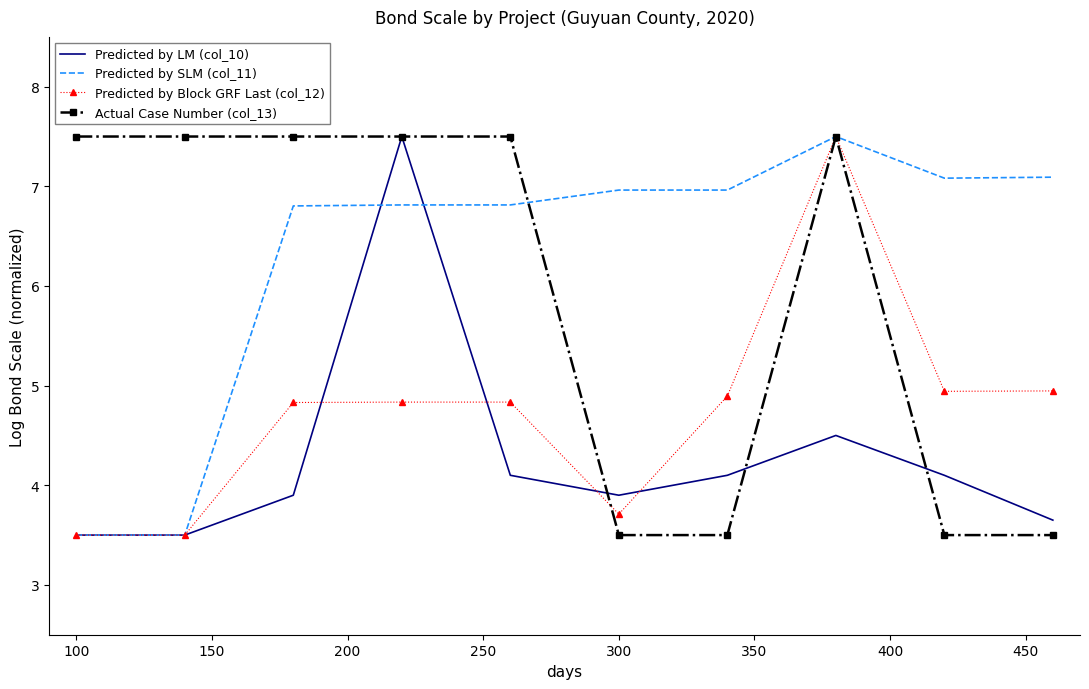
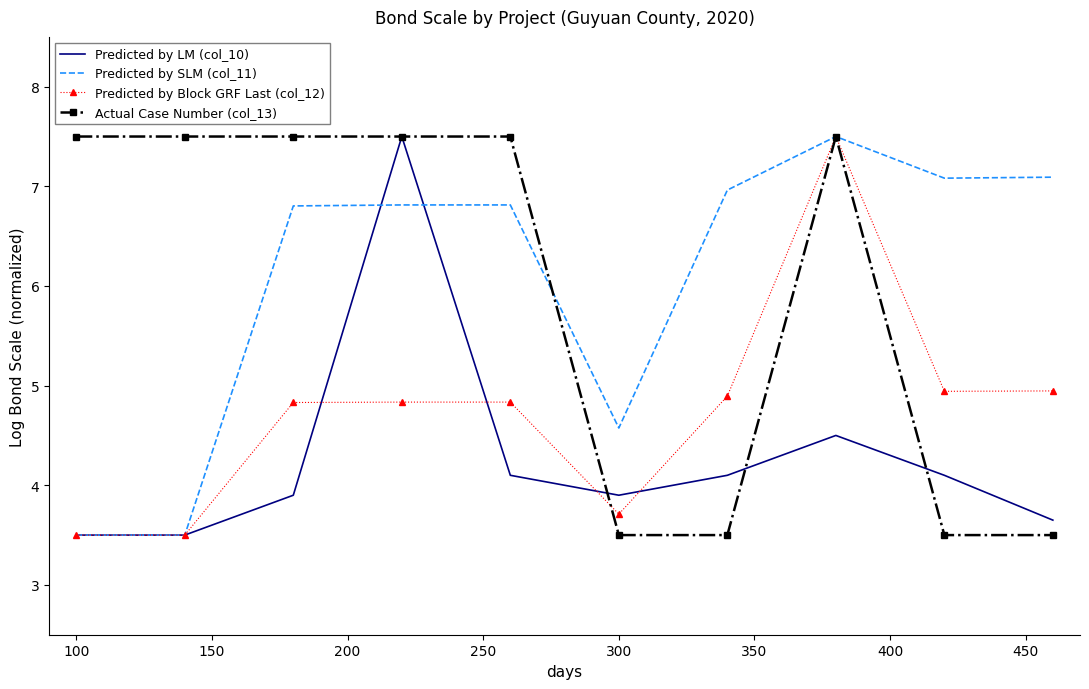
  {
    "Predicted by LM (col_10)": {
      "300": 3.9
    },
    "Predicted by SLM (col_11)": {
-     "300": 7.0
+     "300": 4.6
    },
    "Predicted by Block GRF Last (col_12)": {
      "300": 3.7
    },
    "Actual Case Number (col_13)": {
      "100": 7.5,
      "300": 3.5
    }
  }
